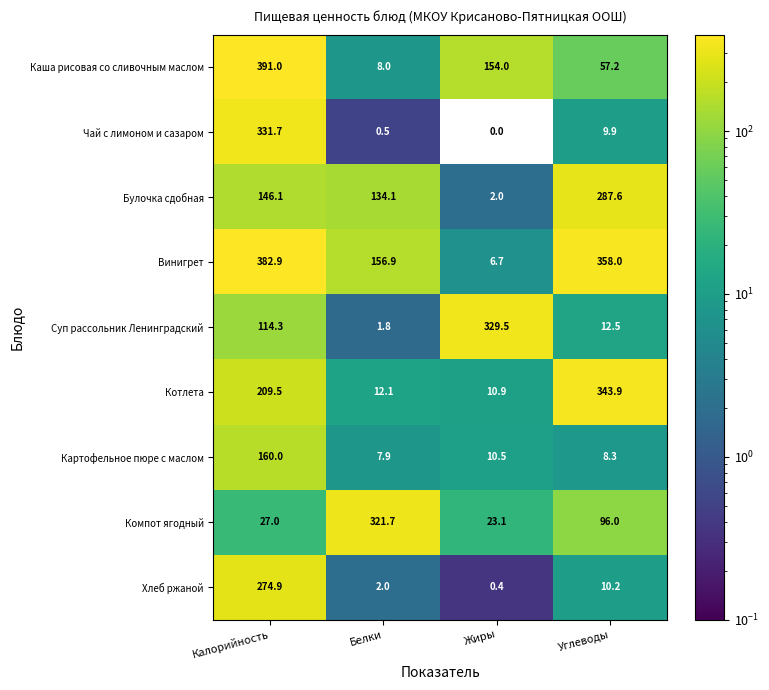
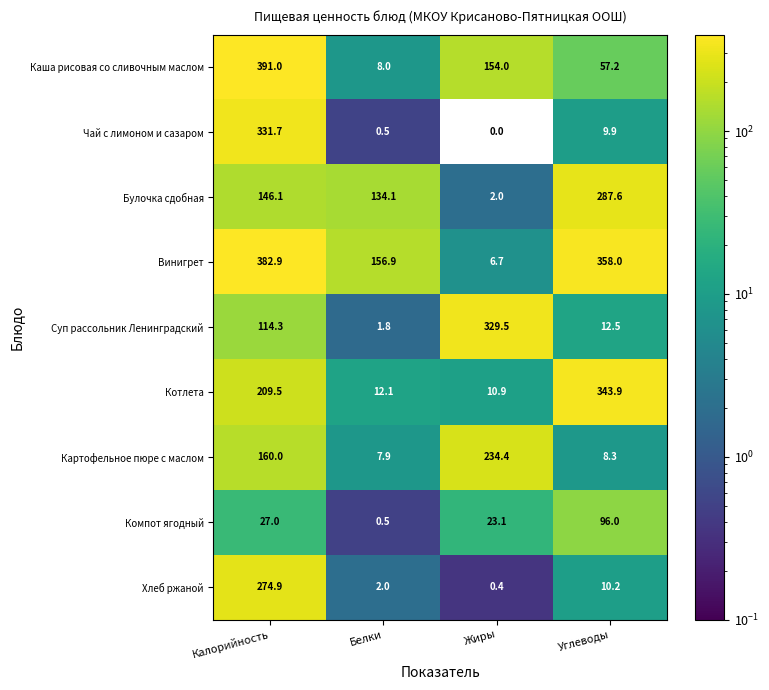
  {
    "Каша рисовая со сливочным маслом": {
      "Калорийность": 391.0,
      "Белки": 8.0,
      "Жиры": 154.0,
      "Углеводы": 57.2
    },
    "Чай с лимоном и сазаром": {
      "Калорийность": 331.7,
      "Белки": 0.5,
      "Жиры": 0.0,
      "Углеводы": 9.9
    },
    "Булочка сдобная": {
      "Калорийность": 146.1,
      "Белки": 134.1,
      "Жиры": 2.0,
      "Углеводы": 287.6
    },
    "Винигрет": {
      "Калорийность": 382.9,
      "Белки": 156.9,
      "Жиры": 6.7,
      "Углеводы": 358.0
    },
    "Суп рассольник Ленинградский": {
      "Калорийность": 114.3,
      "Белки": 1.8,
      "Жиры": 329.5,
      "Углеводы": 12.5
    },
    "Котлета": {
      "Калорийность": 209.5,
      "Белки": 12.1,
      "Жиры": 10.9,
      "Углеводы": 343.9
    },
    "Картофельное пюре с маслом": {
      "Калорийность": 160.0,
      "Белки": 7.9,
-     "Жиры": 10.5,
+     "Жиры": 234.4,
      "Углеводы": 8.3
    },
    "Компот ягодный": {
      "Калорийность": 27.0,
-     "Белки": 321.7,
+     "Белки": 0.5,
      "Жиры": 23.1,
      "Углеводы": 96.0
    },
    "Хлеб ржаной": {
      "Калорийность": 274.9,
      "Белки": 2.0,
      "Жиры": 0.4,
      "Углеводы": 10.2
    }
  }
